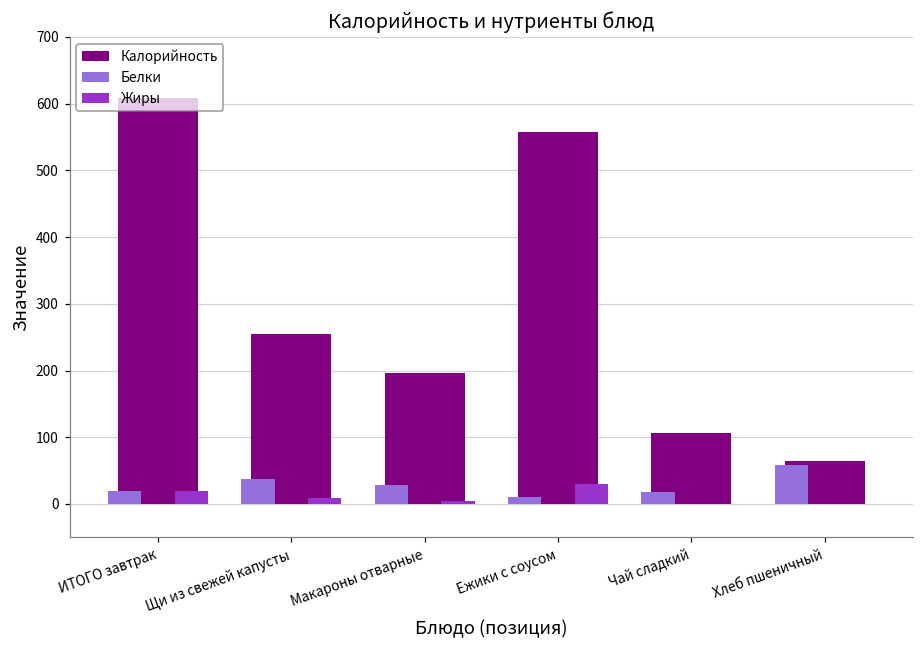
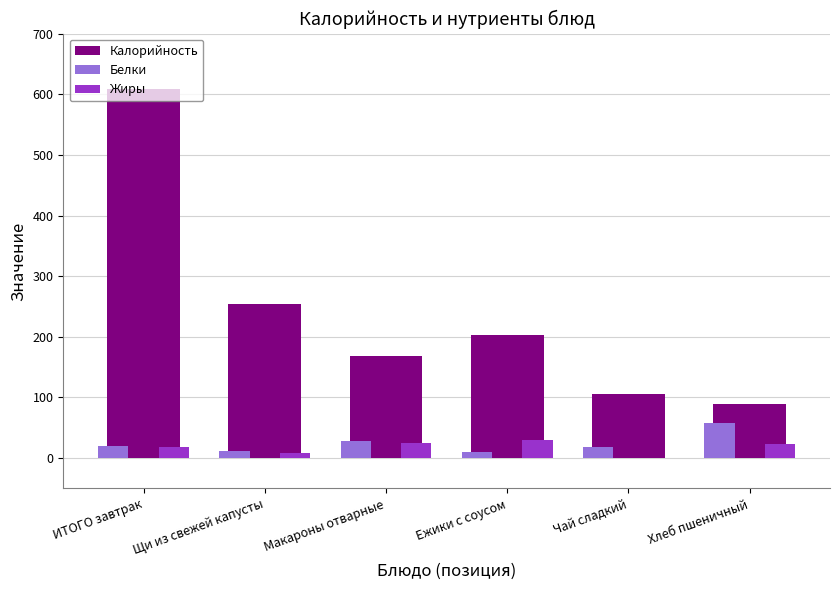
  {
    "Калорийность": {
      "Щи из свежей капусты": 250,
-     "Макароны отварные": 200,
-     "Ежики с соусом": 560,
+     "Макароны отварные": 170,
+     "Ежики с соусом": 200,
      "Чай сладкий": 110,
-     "Хлеб пшеничный": 60
+     "Хлеб пшеничный": 90
    },
    "Белки": {
-     "Щи из свежей капусты": 40
+     "Щи из свежей капусты": 10
    },
    "Жиры": {
-     "Макароны отварные": 0,
+     "Макароны отварные": 30,
      "Чай сладкий": 0,
-     "Хлеб пшеничный": 0
+     "Хлеб пшеничный": 20
    }
  }
